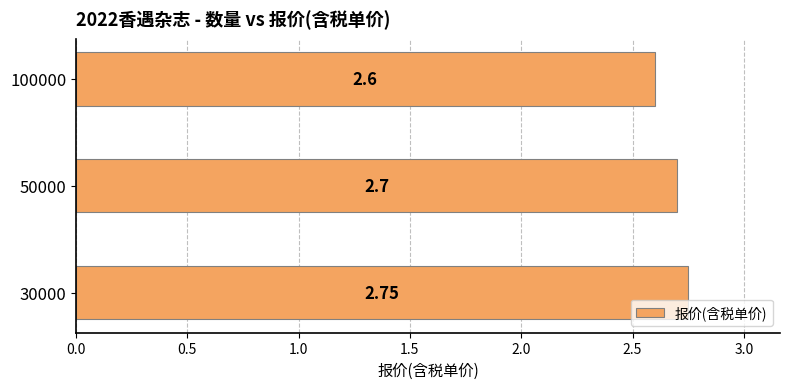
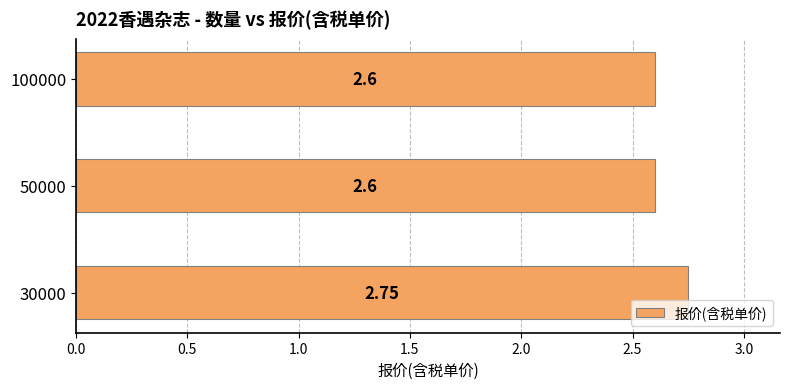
  {
    "100000": 2.6,
-   "50000": 2.7,
+   "50000": 2.6,
    "30000": 2.75
  }
